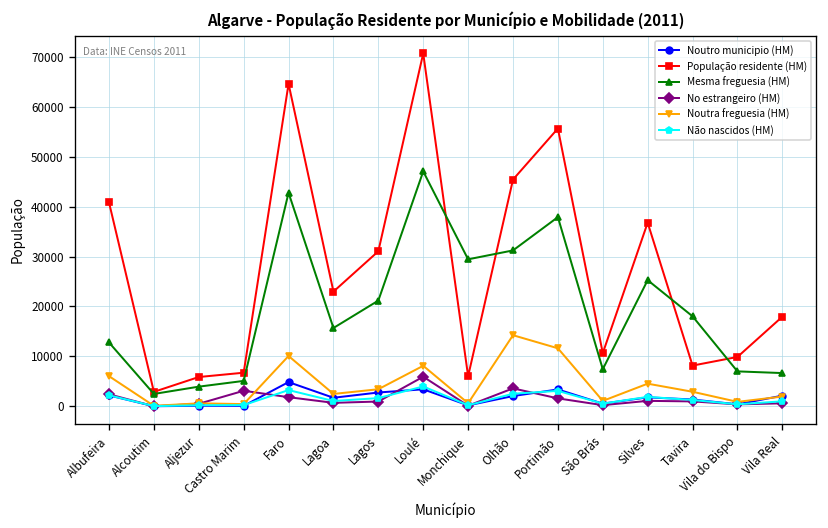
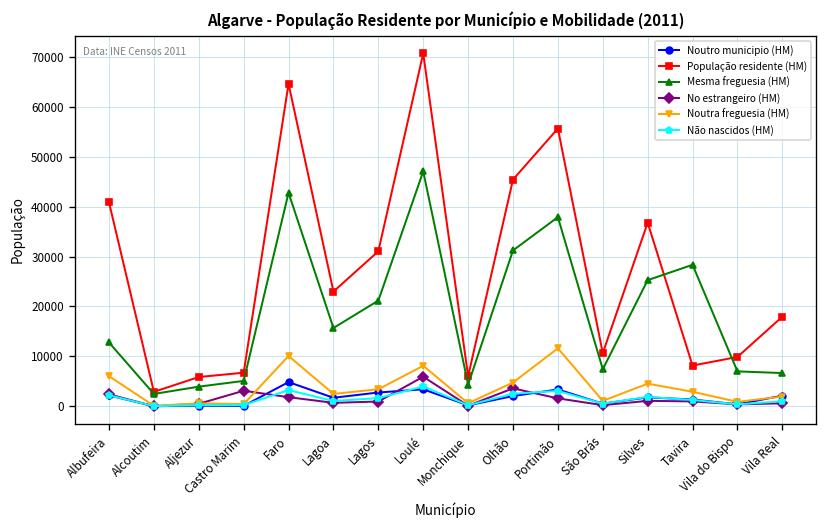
  {
    "Noutro municipio (HM)": {
      "Faro": 5000,
      "Lagoa": 2000,
      "Lagos": 3000
    },
    "População residente (HM)": {
      "Albufeira": 41000,
      "Aljezur": 6000,
      "Castro Marim": 7000,
      "Faro": 65000,
      "Lagoa": 23000,
      "Lagos": 31000,
      "Loulé": 71000,
      "Monchique": 6000,
      "Olhão": 45000,
      "Portimão": 56000,
      "São Brás": 11000,
      "Silves": 37000,
      "Tavira": 8000,
      "Vila do Bispo": 10000,
      "Vila Real": 18000
    },
    "Mesma freguesia (HM)": {
      "Albufeira": 13000,
      "Aljezur": 4000,
      "Castro Marim": 5000,
      "Faro": 43000,
      "Lagoa": 16000,
      "Lagos": 21000,
      "Loulé": 47000,
-     "Monchique": 29000,
+     "Monchique": 4000,
      "Olhão": 31000,
      "Portimão": 38000,
      "São Brás": 7000,
      "Silves": 25000,
-     "Tavira": 18000,
+     "Tavira": 28000,
      "Vila do Bispo": 7000,
      "Vila Real": 7000
    },
    "No estrangeiro (HM)": {
      "Castro Marim": 3000,
      "Faro": 2000,
      "Lagos": 1000,
      "Loulé": 6000,
      "Olhão": 4000,
      "Portimão": 2000,
      "Silves": 1000
    },
    "Noutra freguesia (HM)": {
      "Albufeira": 6000,
      "Faro": 10000,
      "Lagoa": 2000,
      "Lagos": 3000,
      "Loulé": 8000,
-     "Olhão": 14000,
+     "Olhão": 5000,
      "Portimão": 12000,
      "Silves": 5000,
      "Tavira": 3000
    },
    "Não nascidos (HM)": {
      "Faro": 3000,
      "Lagos": 2000
    }
  }
